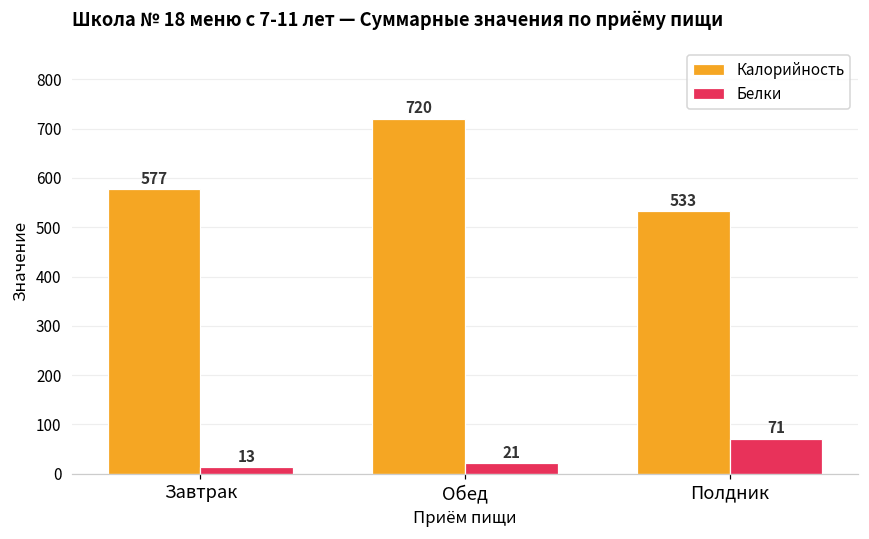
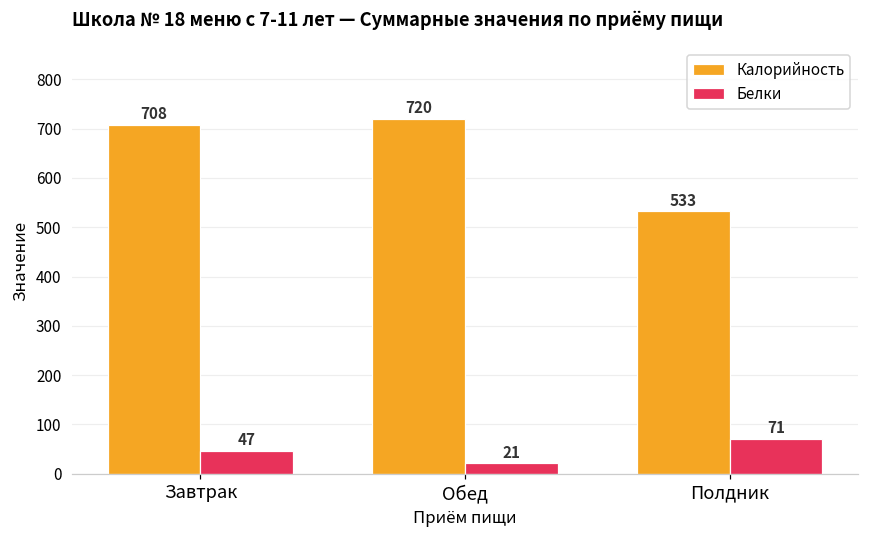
  {
    "Калорийность": {
-     "Завтрак": 577,
+     "Завтрак": 708,
      "Обед": 720,
      "Полдник": 533
    },
    "Белки": {
-     "Завтрак": 13,
+     "Завтрак": 47,
      "Обед": 21,
      "Полдник": 71
    }
  }
